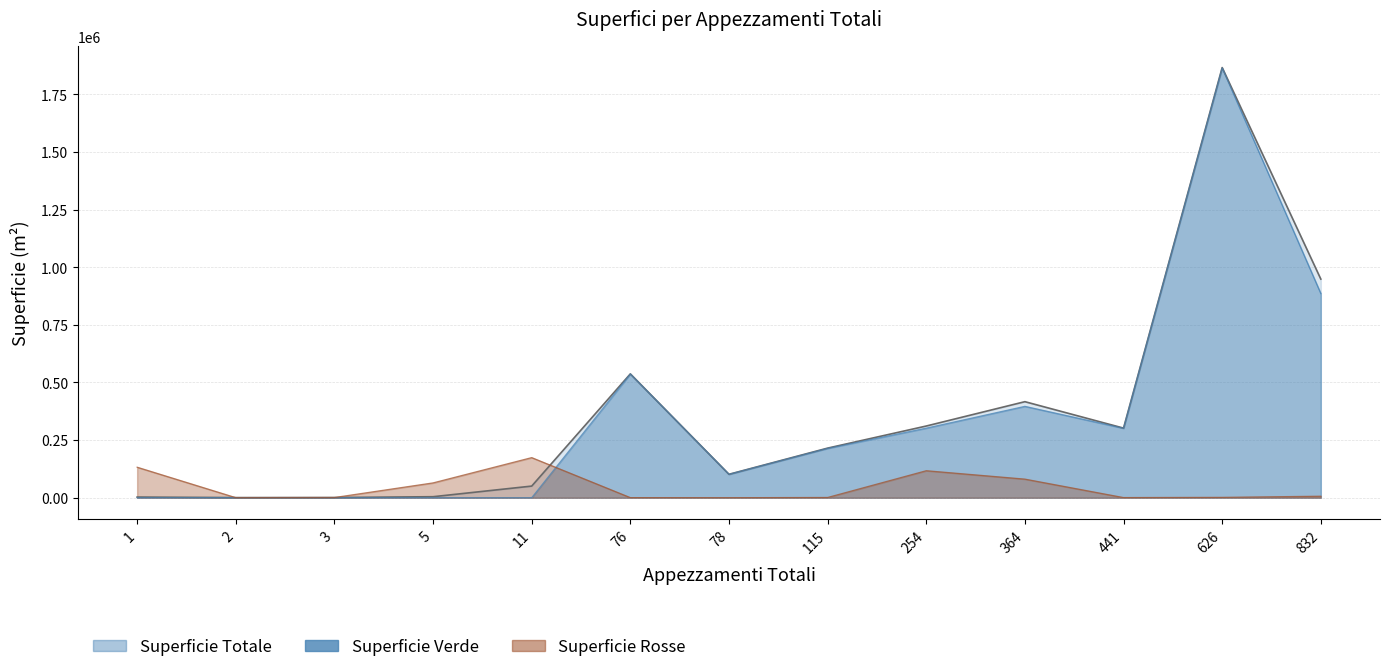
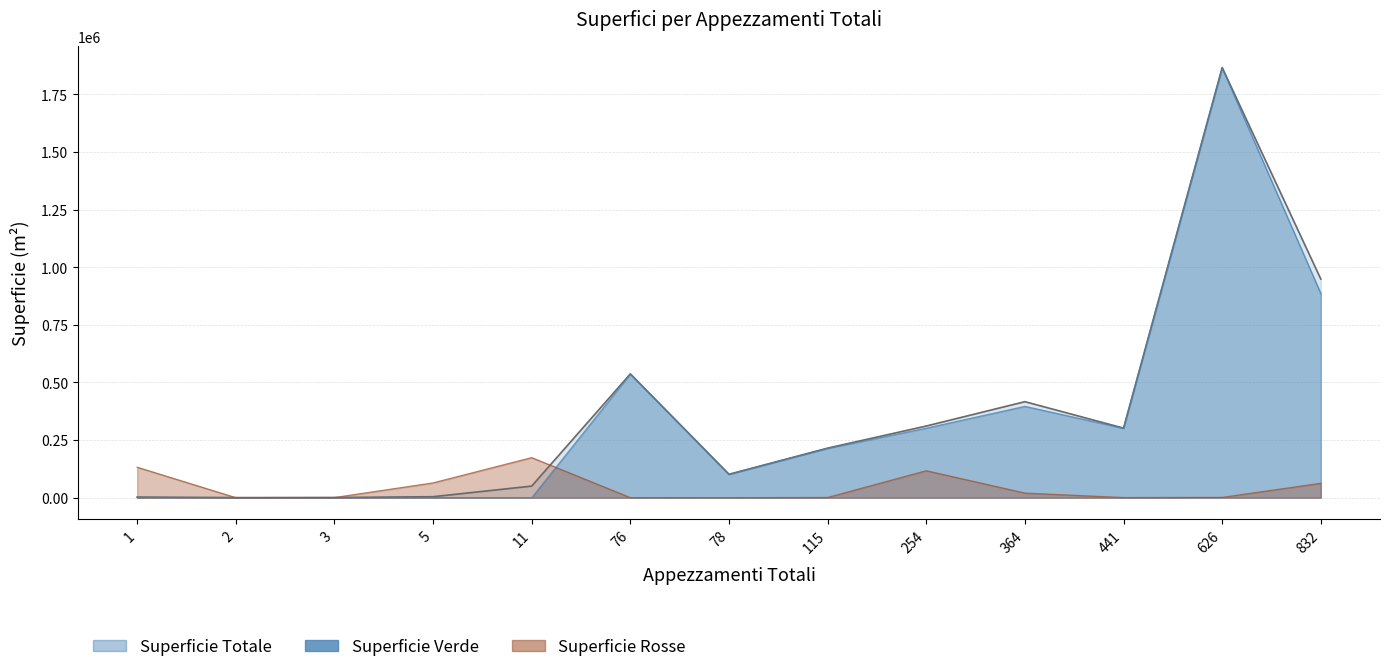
  {
    "Superficie Rosse": {
      "1": 130000,
      "5": 60000,
      "11": 170000,
      "76": 0,
      "78": 0,
      "115": 0,
      "254": 120000,
-     "364": 80000,
+     "364": 20000,
      "441": 0,
      "626": 0,
-     "832": 10000
+     "832": 60000
    }
  }
